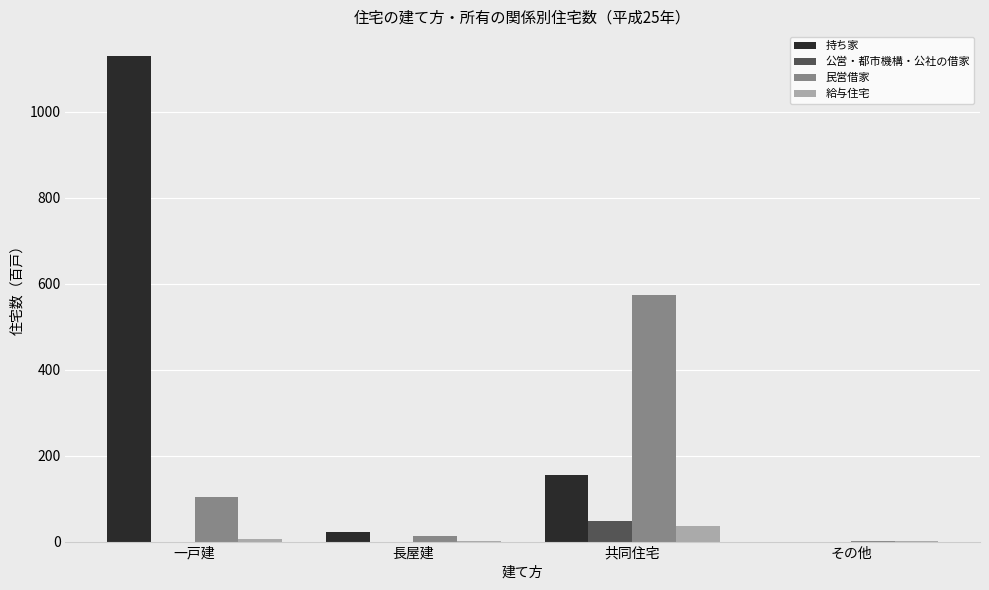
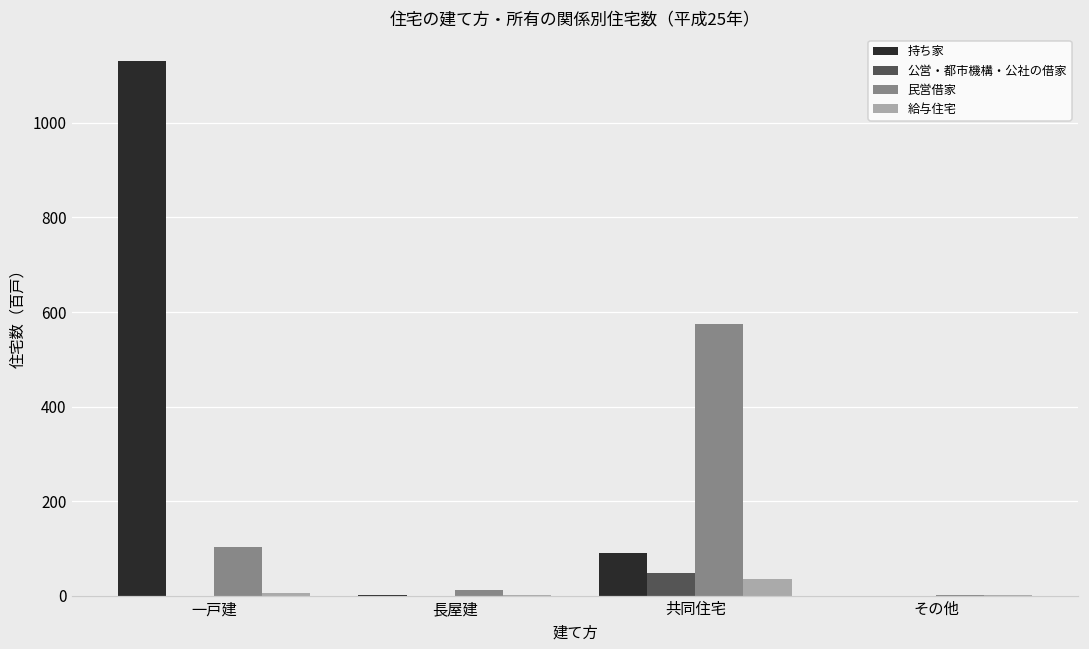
  {
    "持ち家": {
      "一戸建": 1130,
-     "長屋建": 20,
-     "共同住宅": 150,
+     "長屋建": 0,
+     "共同住宅": 90,
      "その他": 0
    },
    "公営・都市機構・公社の借家": {
      "一戸建": 0,
      "長屋建": 0,
      "共同住宅": 50,
      "その他": 0
    }
  }
